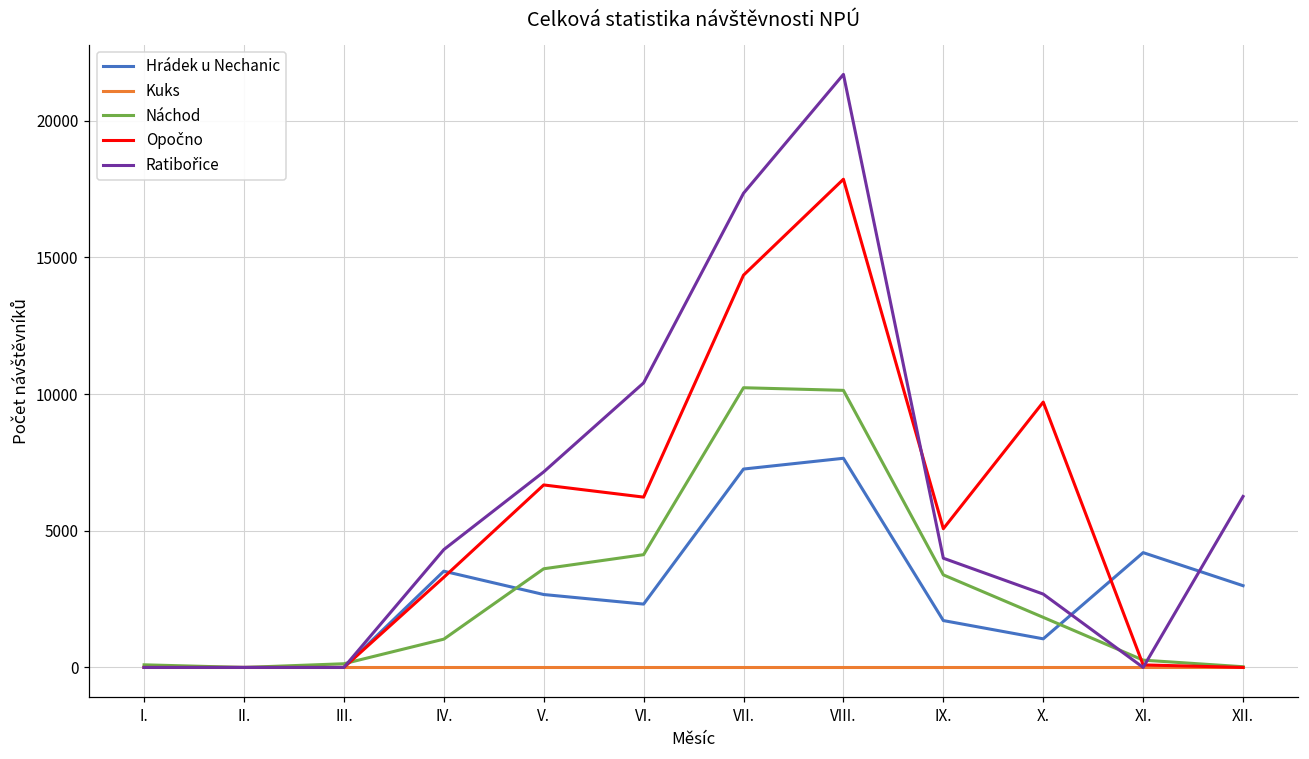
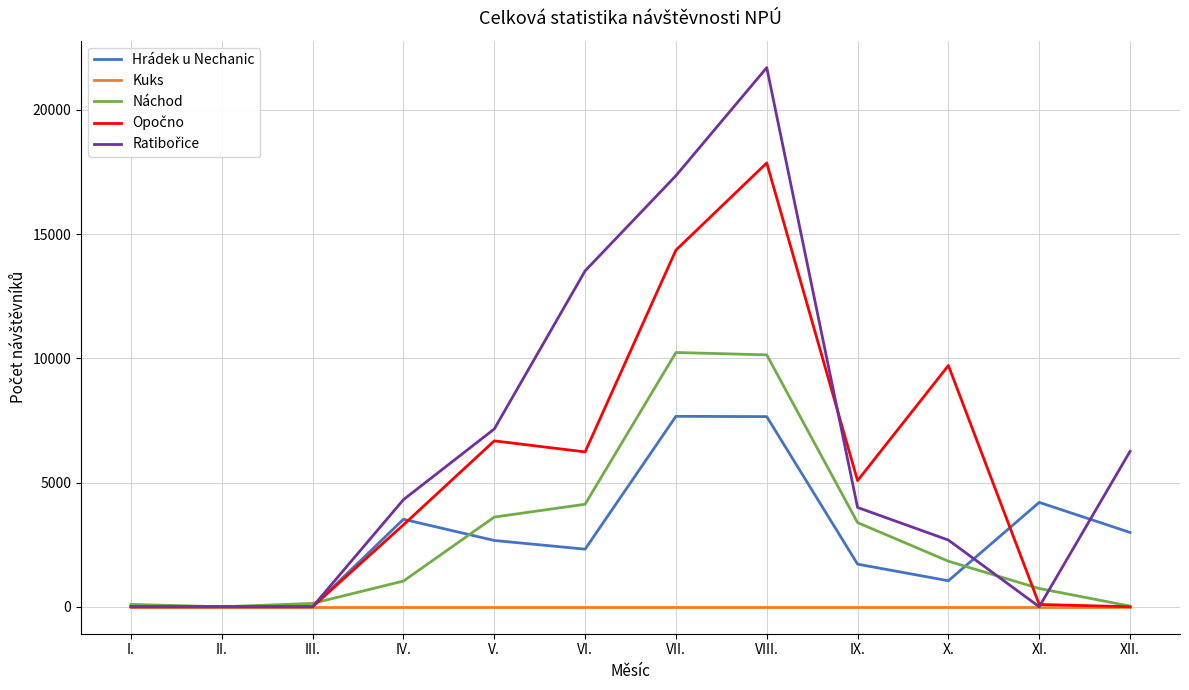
  {
    "Hrádek u Nechanic": {
      "IV.": 3500,
      "V.": 2700,
      "VI.": 2300,
-     "VII.": 7300,
+     "VII.": 7700,
      "VIII.": 7700,
      "IX.": 1700,
      "X.": 1000,
      "XI.": 4200,
      "XII.": 3000
    },
    "Kuks": {
      "IV.": 0,
      "V.": 0,
      "VI.": 0,
      "VII.": 0,
      "VIII.": 0,
      "IX.": 0,
      "X.": 0
    },
    "Náchod": {
      "III.": 100,
      "IV.": 1000,
      "V.": 3600,
      "VI.": 4100,
      "VII.": 10200,
      "VIII.": 10100,
      "IX.": 3400,
      "X.": 1800,
-     "XI.": 300
+     "XI.": 700
    },
    "Opočno": {
      "IV.": 3300,
      "V.": 6700,
      "VI.": 6200,
      "VII.": 14400,
      "VIII.": 17900,
      "IX.": 5100,
      "X.": 9700
    },
    "Ratibořice": {
      "IV.": 4300,
      "V.": 7200,
-     "VI.": 10400,
+     "VI.": 13500,
      "VII.": 17400,
      "VIII.": 21700,
      "IX.": 4000,
      "X.": 2700,
      "XII.": 6300
    }
  }
